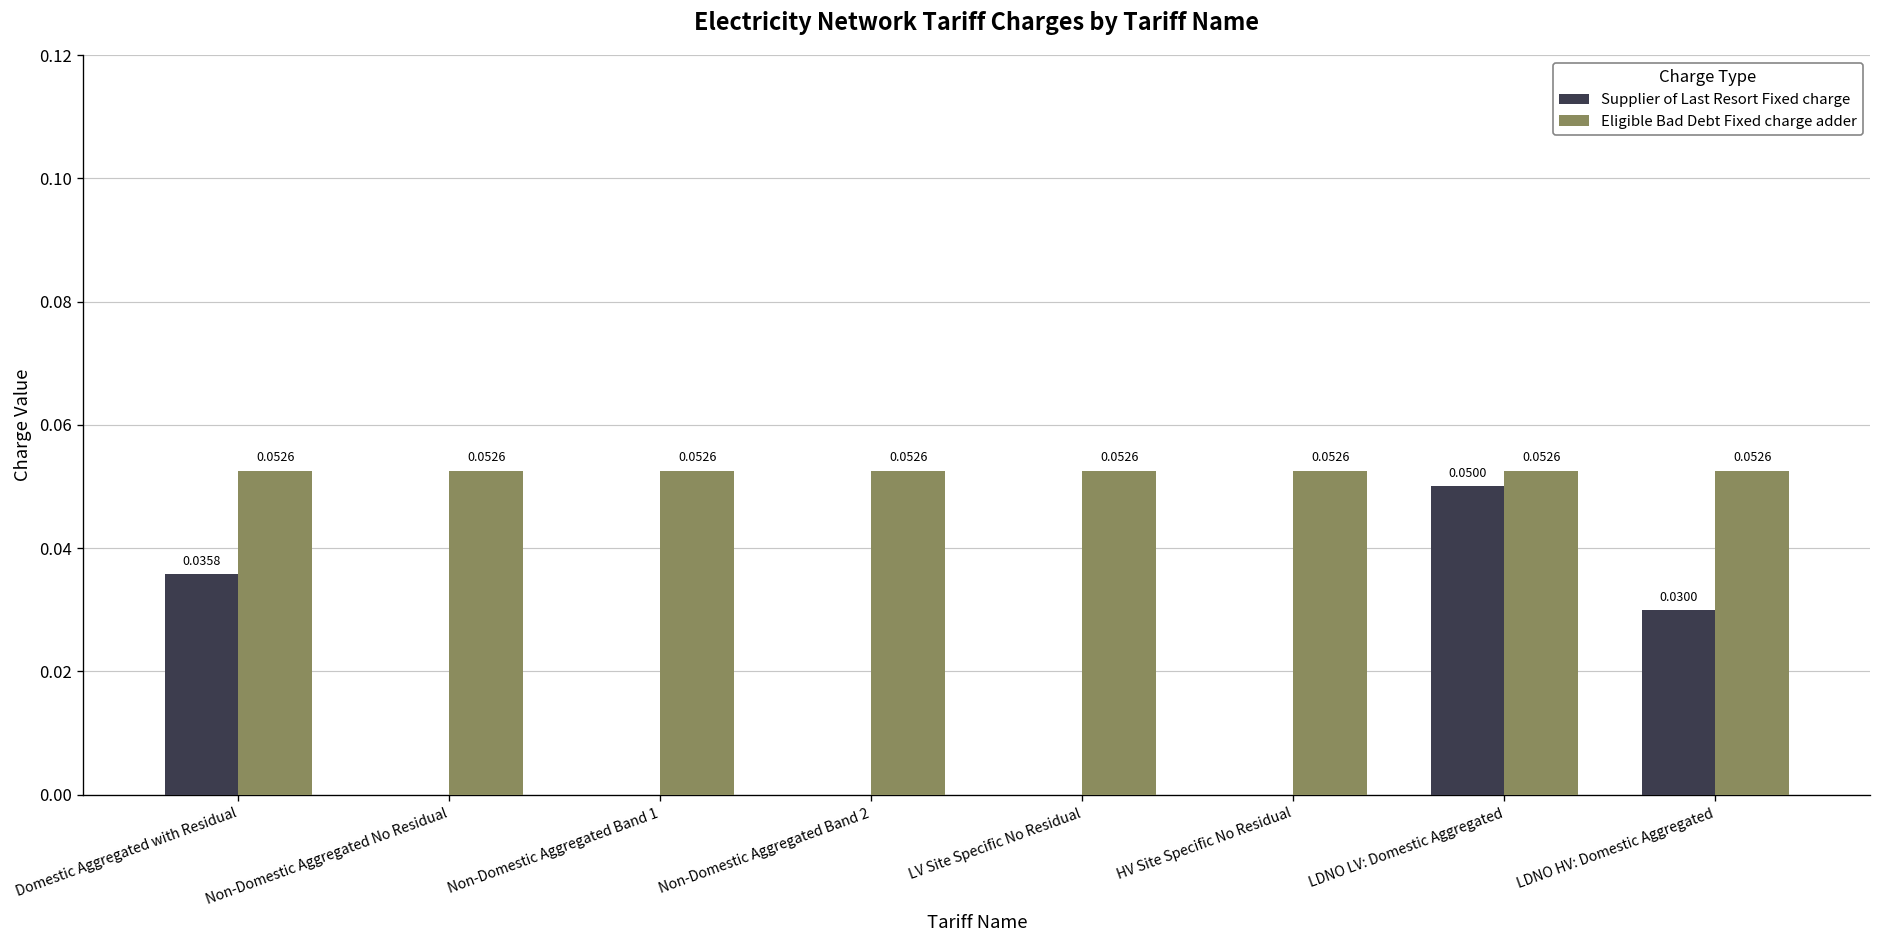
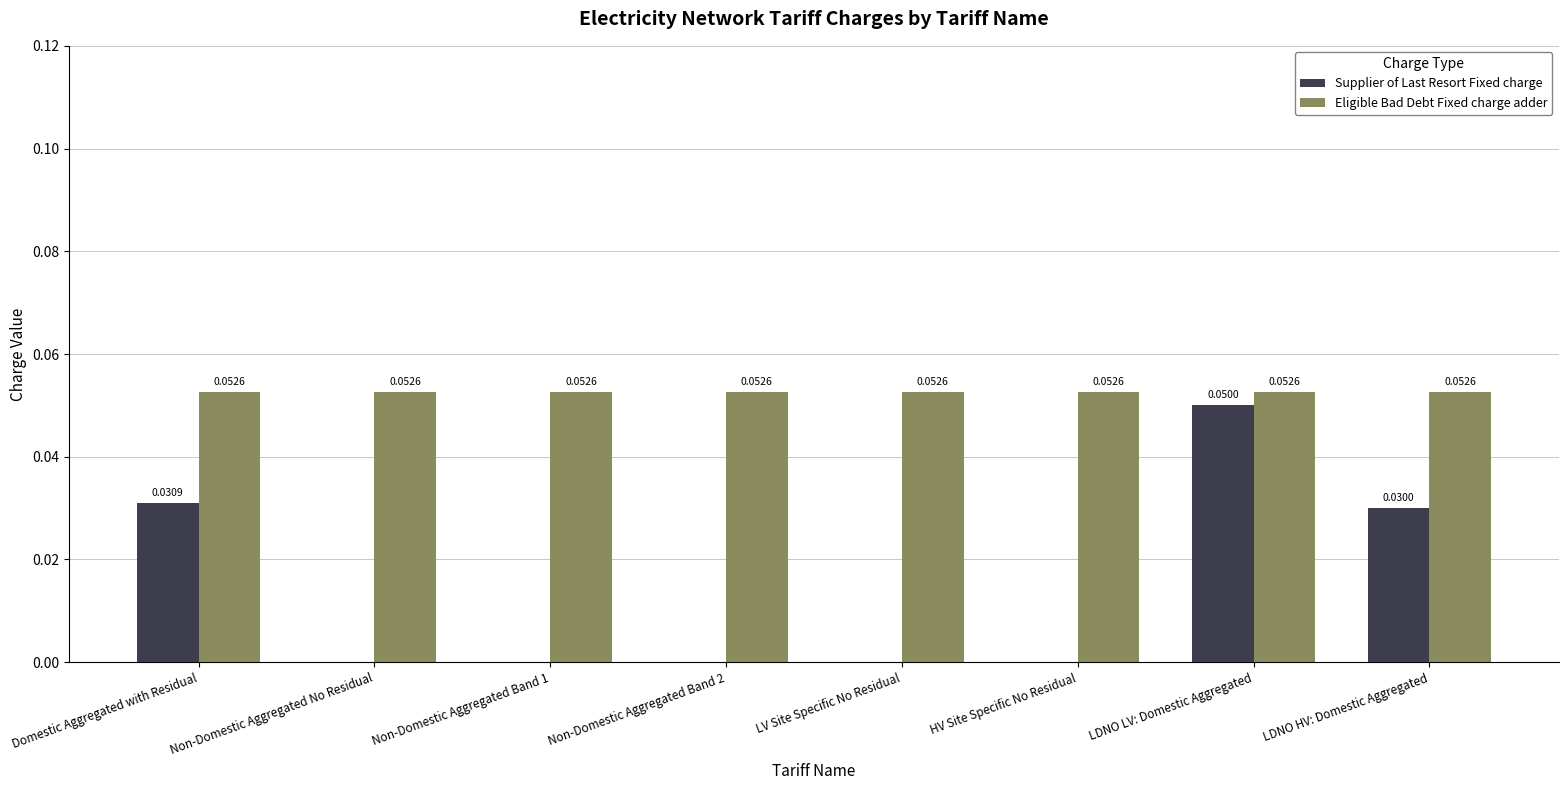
  {
    "Supplier of Last Resort Fixed charge": {
-     "Domestic Aggregated with Residual": 0.0358,
+     "Domestic Aggregated with Residual": 0.0309,
      "LDNO LV: Domestic Aggregated": 0.0500,
      "LDNO HV: Domestic Aggregated": 0.0300
    },
    "Eligible Bad Debt Fixed charge adder": {
      "Domestic Aggregated with Residual": 0.0526,
      "Non-Domestic Aggregated No Residual": 0.0526,
      "Non-Domestic Aggregated Band 1": 0.0526,
      "Non-Domestic Aggregated Band 2": 0.0526,
      "LV Site Specific No Residual": 0.0526,
      "HV Site Specific No Residual": 0.0526,
      "LDNO LV: Domestic Aggregated": 0.0526,
      "LDNO HV: Domestic Aggregated": 0.0526
    }
  }
